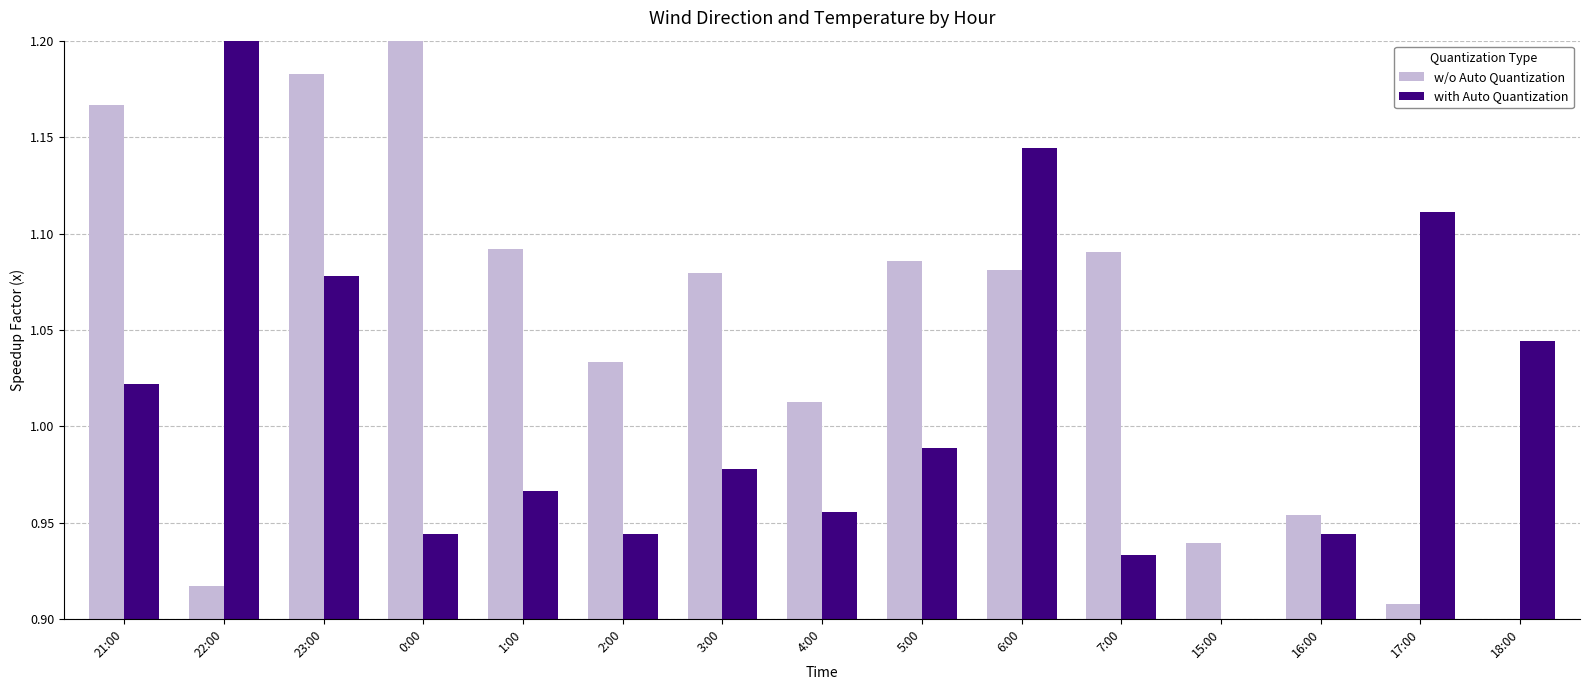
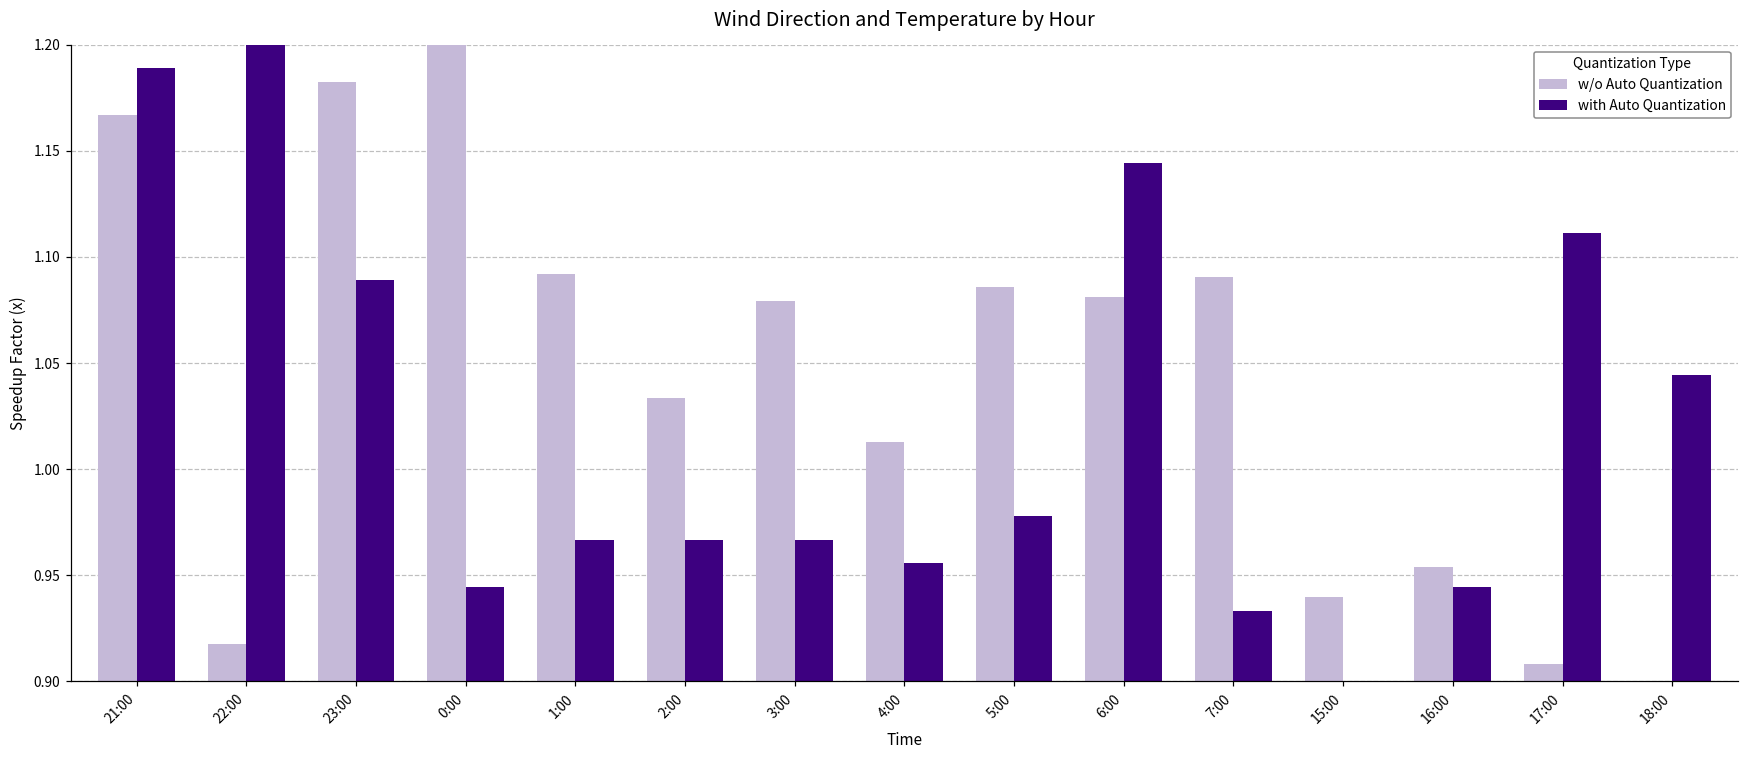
  {
    "w/o Auto Quantization": {
      "21:00": 1.167,
      "22:00": 0.917,
      "23:00": 1.183,
      "0:00": 1.200,
      "1:00": 1.092,
      "2:00": 1.033,
      "3:00": 1.079,
      "4:00": 1.013,
      "5:00": 1.086,
      "6:00": 1.081,
      "7:00": 1.090,
      "15:00": 0.940,
      "16:00": 0.954,
      "17:00": 0.908,
      "18:00": 0.900
    },
    "with Auto Quantization": {
-     "21:00": 1.022,
+     "21:00": 1.189,
      "22:00": 1.200,
-     "23:00": 1.078,
+     "23:00": 1.089,
      "0:00": 0.944,
      "1:00": 0.967,
-     "2:00": 0.944,
-     "3:00": 0.978,
+     "2:00": 0.967,
+     "3:00": 0.967,
      "4:00": 0.956,
-     "5:00": 0.989,
+     "5:00": 0.978,
      "6:00": 1.144,
      "7:00": 0.933,
      "15:00": 0.900,
      "16:00": 0.944,
      "17:00": 1.111,
      "18:00": 1.044
    }
  }
